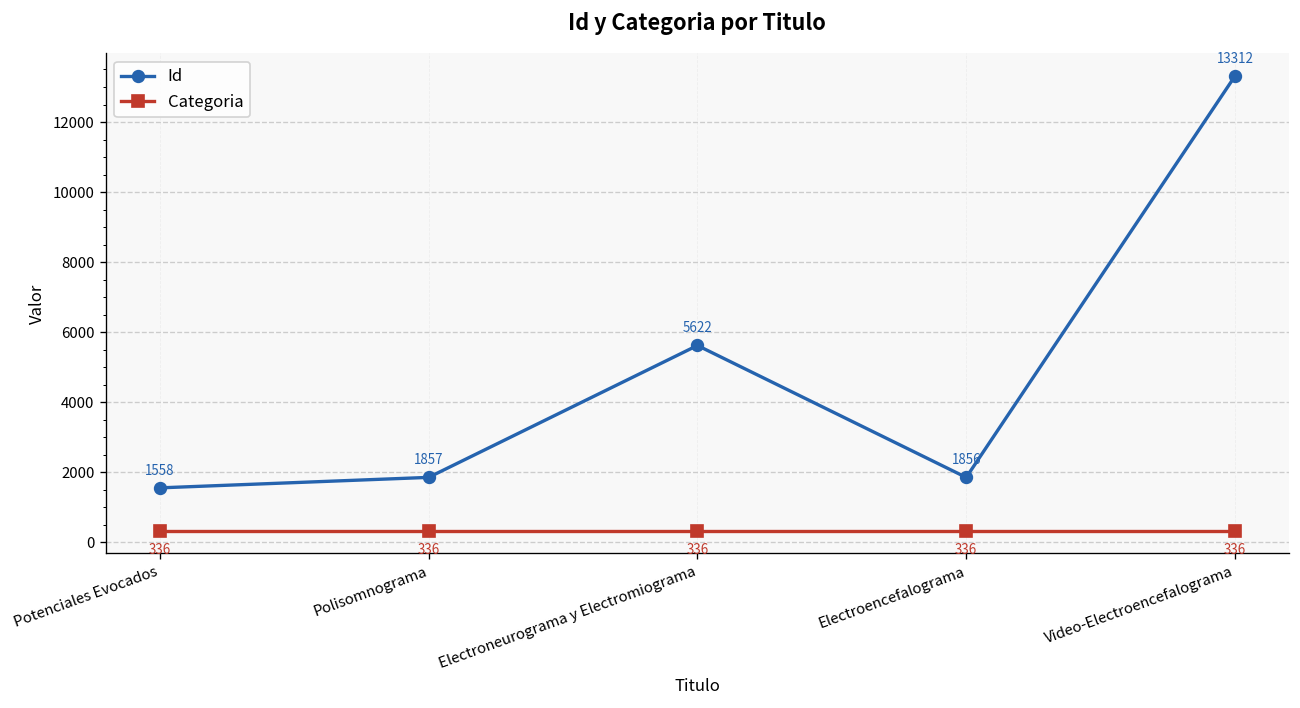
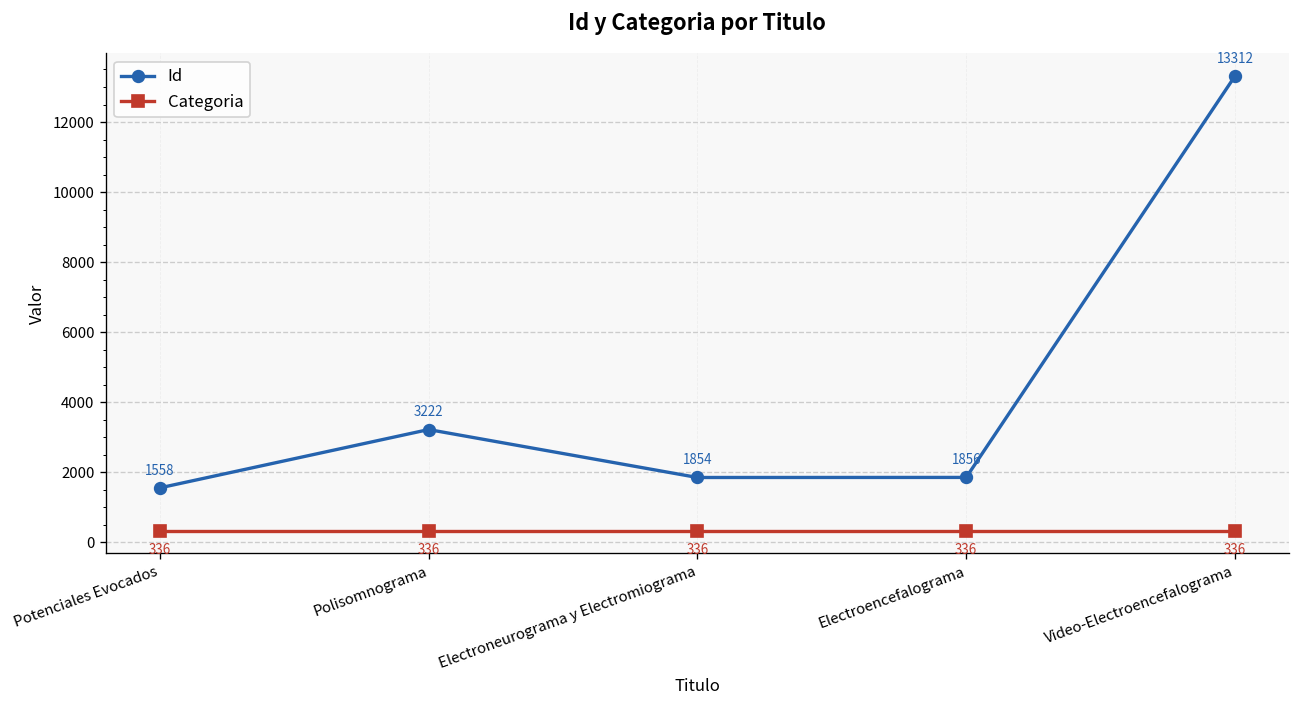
  {
    "Id": {
      "Potenciales Evocados": 1558,
-     "Polisomnograma": 1857,
-     "Electroneurograma y Electromiograma": 5622,
+     "Polisomnograma": 3222,
+     "Electroneurograma y Electromiograma": 1854,
      "Electroencefalograma": 1856,
      "Video-Electroencefalograma": 13312
    },
    "Categoria": {
      "Potenciales Evocados": 336,
      "Polisomnograma": 336,
      "Electroneurograma y Electromiograma": 336,
      "Electroencefalograma": 336,
      "Video-Electroencefalograma": 336
    }
  }
